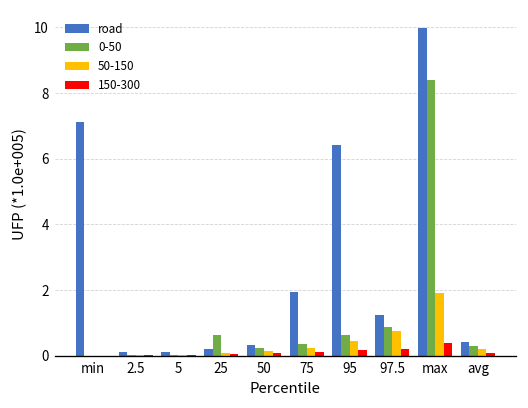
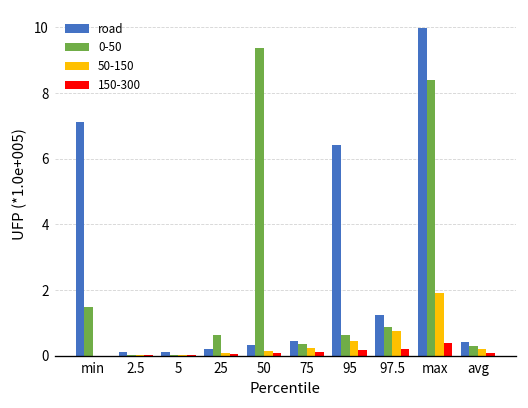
  {
    "road": {
      "min": 7.1,
      "2.5": 0.1,
      "5": 0.1,
      "25": 0.2,
      "50": 0.3,
-     "75": 2.0,
+     "75": 0.5,
      "95": 6.4,
      "97.5": 1.2,
      "max": 10.0,
      "avg": 0.4
    },
    "0-50": {
-     "min": 0.0,
+     "min": 1.5,
      "25": 0.6,
-     "50": 0.2,
+     "50": 9.4,
      "75": 0.3,
      "95": 0.6,
      "97.5": 0.9,
      "max": 8.4,
      "avg": 0.3
    },
    "50-150": {
      "25": 0.1,
      "50": 0.2,
      "75": 0.2,
      "95": 0.5,
      "97.5": 0.8,
      "max": 1.9,
      "avg": 0.2
    },
    "150-300": {
      "50": 0.1,
      "75": 0.1,
      "95": 0.2,
      "97.5": 0.2,
      "max": 0.4,
      "avg": 0.1
    }
  }
